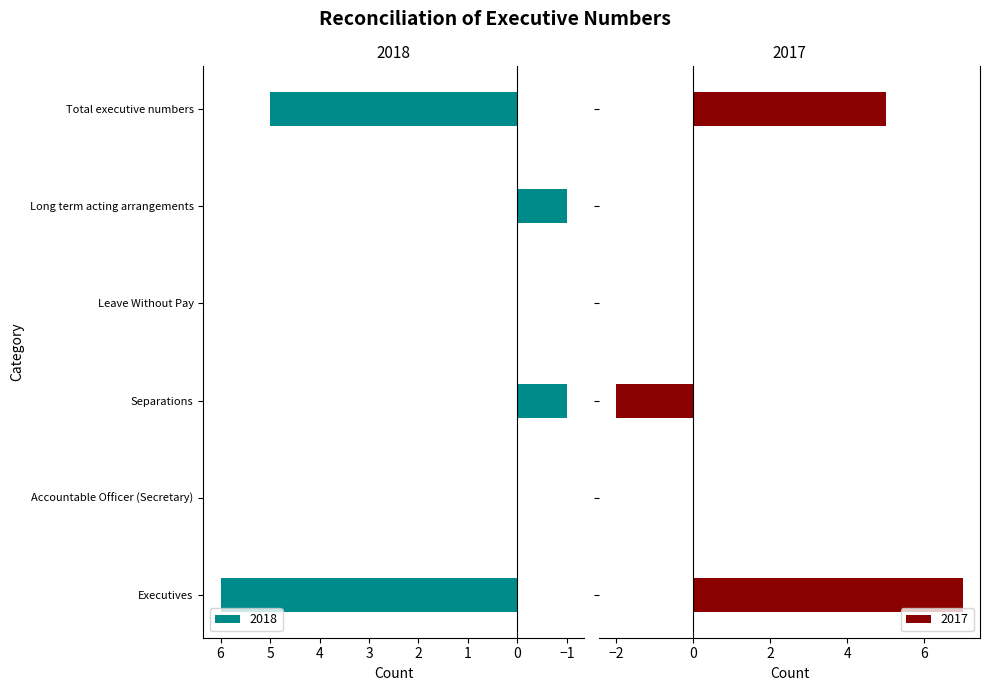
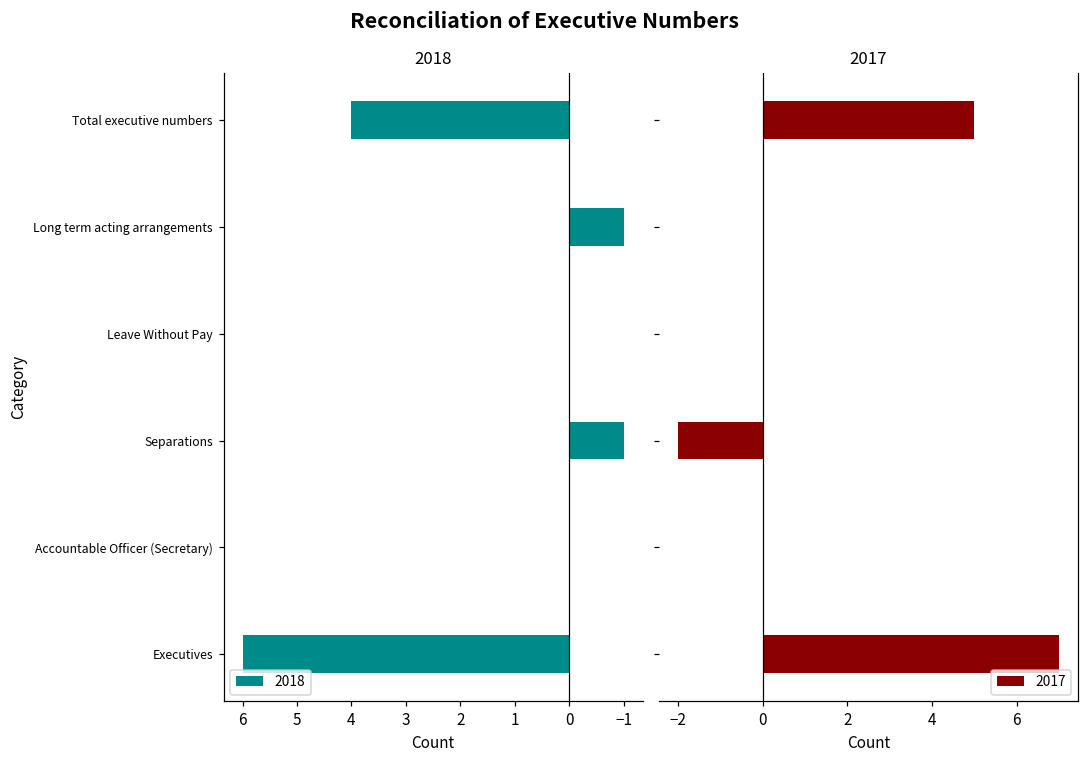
  {
    "2018": {
-     "Total executive numbers": 5,
+     "Total executive numbers": 4,
      "Long term acting arrangements": -1,
      "Leave Without Pay": 0,
      "Separations": -1,
      "Accountable Officer (Secretary)": 0,
      "Executives": 6
    }
  }
